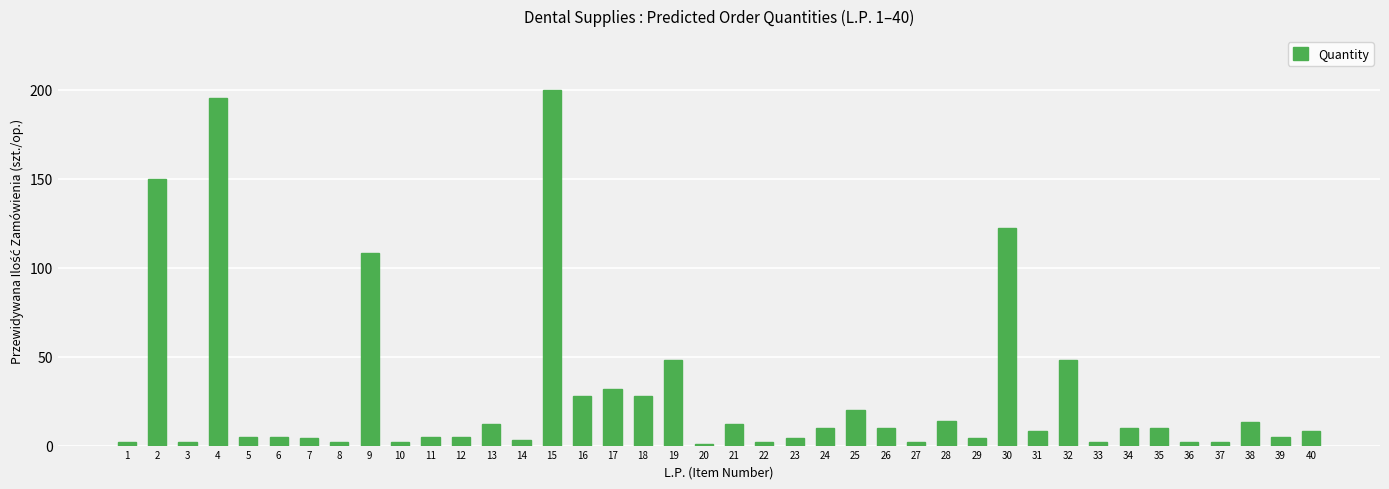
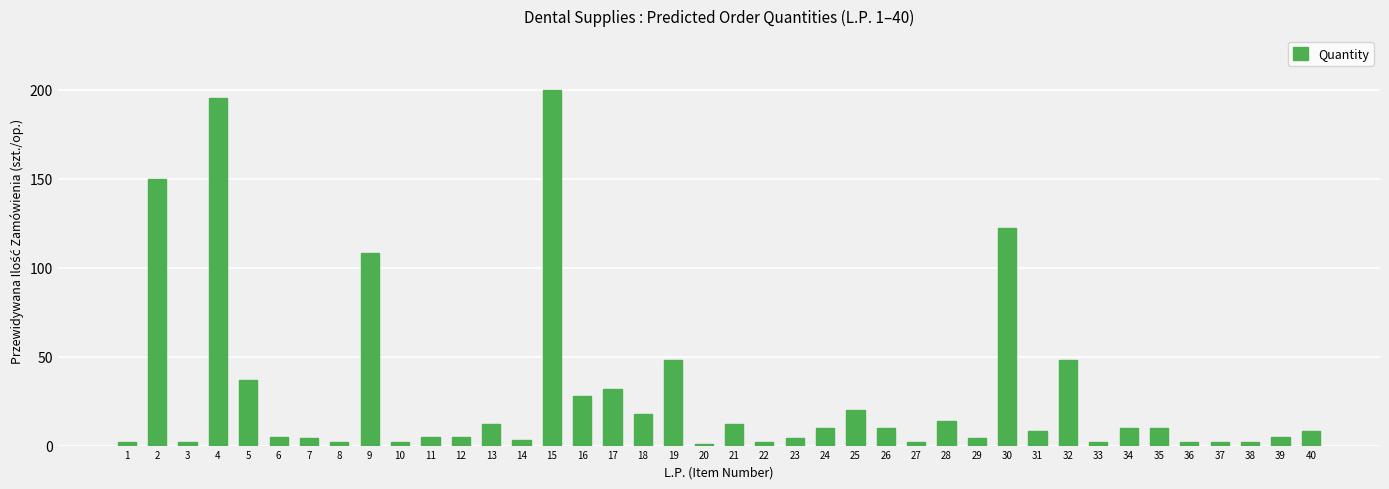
  {
    "1": 2,
    "2": 150,
    "3": 2,
    "4": 195,
-   "5": 5,
+   "5": 37,
    "6": 5,
    "7": 4,
    "8": 2,
    "9": 108,
    "10": 2,
    "11": 5,
    "12": 5,
    "13": 12,
    "14": 3,
    "15": 200,
    "16": 28,
    "17": 32,
-   "18": 28,
+   "18": 18,
    "19": 48,
    "21": 12,
    "22": 2,
    "23": 4,
    "24": 10,
    "25": 20,
    "26": 10,
    "27": 2,
    "28": 14,
    "29": 4,
    "30": 122,
    "31": 8,
    "32": 48,
    "33": 2,
    "34": 10,
    "35": 10,
    "36": 2,
    "37": 2,
-   "38": 13,
+   "38": 2,
    "39": 5,
    "40": 8
  }
